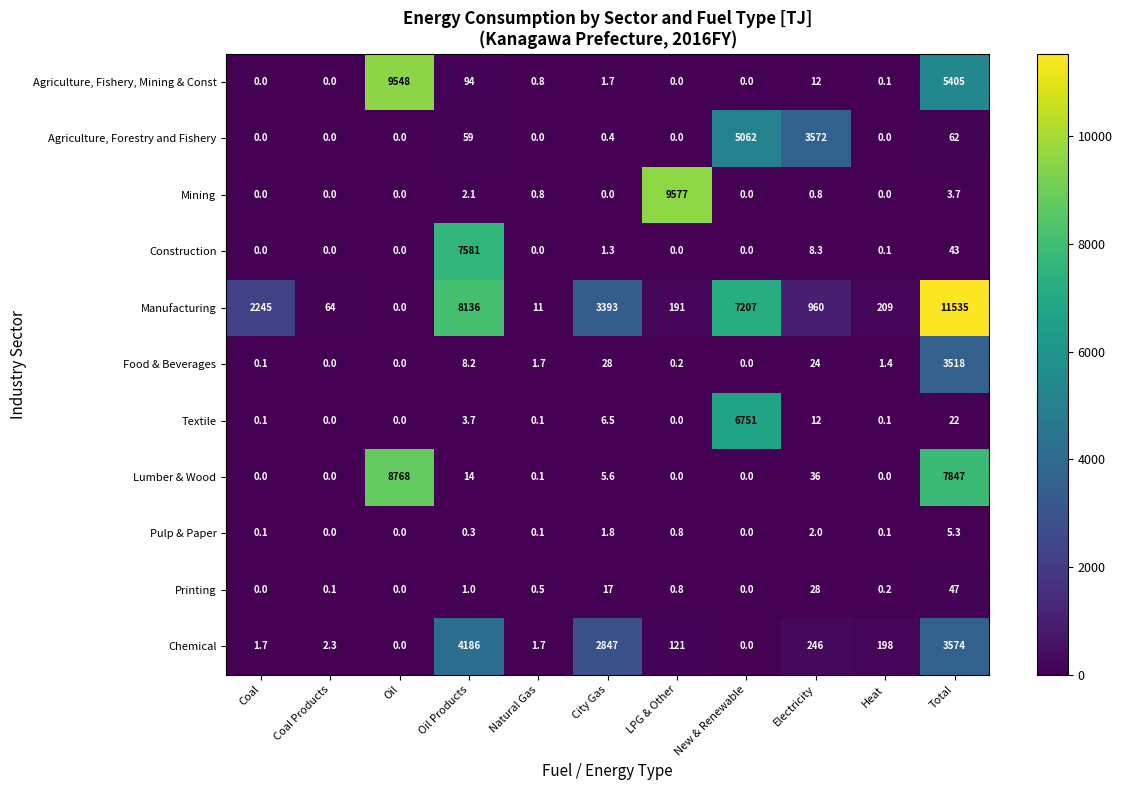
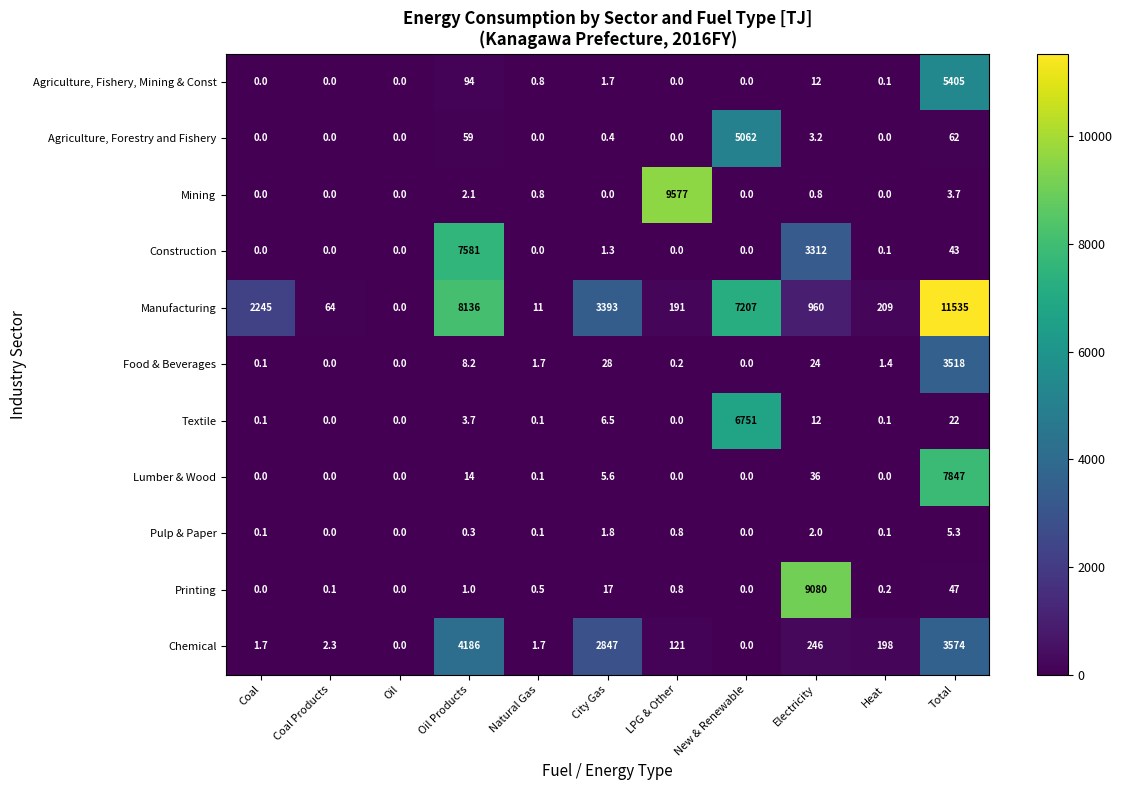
  {
    "Agriculture, Fishery, Mining & Const": {
      "Coal": 0.0,
      "Coal Products": 0.0,
-     "Oil": 9548,
+     "Oil": 0.0,
      "Oil Products": 94,
      "Natural Gas": 0.8,
      "City Gas": 1.7,
      "LPG & Other": 0.0,
      "New & Renewable": 0.0,
      "Electricity": 12,
      "Heat": 0.1,
      "Total": 5405
    },
    "Agriculture, Forestry and Fishery": {
      "Coal": 0.0,
      "Coal Products": 0.0,
      "Oil": 0.0,
      "Oil Products": 59,
      "Natural Gas": 0.0,
      "City Gas": 0.4,
      "LPG & Other": 0.0,
      "New & Renewable": 5062,
-     "Electricity": 3572,
+     "Electricity": 3.2,
      "Heat": 0.0,
      "Total": 62
    },
    "Mining": {
      "Coal": 0.0,
      "Coal Products": 0.0,
      "Oil": 0.0,
      "Oil Products": 2.1,
      "Natural Gas": 0.8,
      "City Gas": 0.0,
      "LPG & Other": 9577,
      "New & Renewable": 0.0,
      "Electricity": 0.8,
      "Heat": 0.0,
      "Total": 3.7
    },
    "Construction": {
      "Coal": 0.0,
      "Coal Products": 0.0,
      "Oil": 0.0,
      "Oil Products": 7581,
      "Natural Gas": 0.0,
      "City Gas": 1.3,
      "LPG & Other": 0.0,
      "New & Renewable": 0.0,
-     "Electricity": 8.3,
+     "Electricity": 3312,
      "Heat": 0.1,
      "Total": 43
    },
    "Manufacturing": {
      "Coal": 2245,
      "Coal Products": 64,
      "Oil": 0.0,
      "Oil Products": 8136,
      "Natural Gas": 11,
      "City Gas": 3393,
      "LPG & Other": 191,
      "New & Renewable": 7207,
      "Electricity": 960,
      "Heat": 209,
      "Total": 11535
    },
    "Food & Beverages": {
      "Coal": 0.1,
      "Coal Products": 0.0,
      "Oil": 0.0,
      "Oil Products": 8.2,
      "Natural Gas": 1.7,
      "City Gas": 28,
      "LPG & Other": 0.2,
      "New & Renewable": 0.0,
      "Electricity": 24,
      "Heat": 1.4,
      "Total": 3518
    },
    "Textile": {
      "Coal": 0.1,
      "Coal Products": 0.0,
      "Oil": 0.0,
      "Oil Products": 3.7,
      "Natural Gas": 0.1,
      "City Gas": 6.5,
      "LPG & Other": 0.0,
      "New & Renewable": 6751,
      "Electricity": 12,
      "Heat": 0.1,
      "Total": 22
    },
    "Lumber & Wood": {
      "Coal": 0.0,
      "Coal Products": 0.0,
-     "Oil": 8768,
+     "Oil": 0.0,
      "Oil Products": 14,
      "Natural Gas": 0.1,
      "City Gas": 5.6,
      "LPG & Other": 0.0,
      "New & Renewable": 0.0,
      "Electricity": 36,
      "Heat": 0.0,
      "Total": 7847
    },
    "Pulp & Paper": {
      "Coal": 0.1,
      "Coal Products": 0.0,
      "Oil": 0.0,
      "Oil Products": 0.3,
      "Natural Gas": 0.1,
      "City Gas": 1.8,
      "LPG & Other": 0.8,
      "New & Renewable": 0.0,
      "Electricity": 2.0,
      "Heat": 0.1,
      "Total": 5.3
    },
    "Printing": {
      "Coal": 0.0,
      "Coal Products": 0.1,
      "Oil": 0.0,
      "Oil Products": 1.0,
      "Natural Gas": 0.5,
      "City Gas": 17,
      "LPG & Other": 0.8,
      "New & Renewable": 0.0,
-     "Electricity": 28,
+     "Electricity": 9080,
      "Heat": 0.2,
      "Total": 47
    },
    "Chemical": {
      "Coal": 1.7,
      "Coal Products": 2.3,
      "Oil": 0.0,
      "Oil Products": 4186,
      "Natural Gas": 1.7,
      "City Gas": 2847,
      "LPG & Other": 121,
      "New & Renewable": 0.0,
      "Electricity": 246,
      "Heat": 198,
      "Total": 3574
    }
  }
